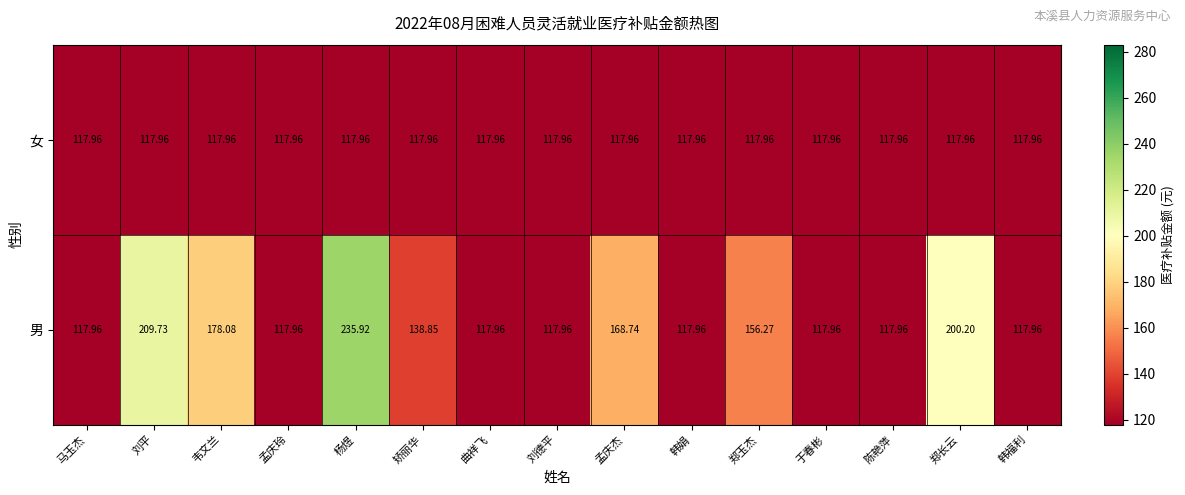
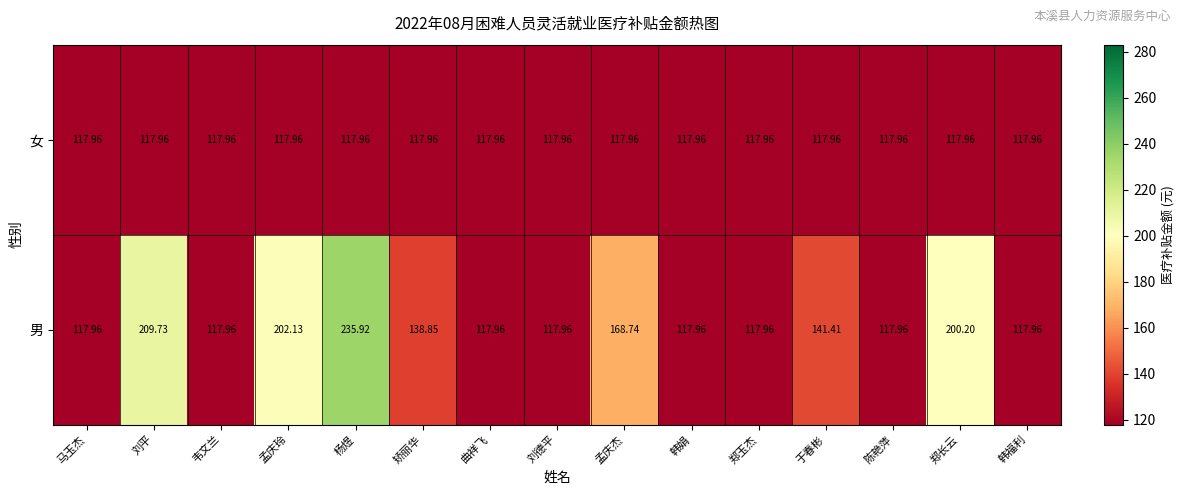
  {
    "女": {
      "马玉杰": 117.96,
      "刘平": 117.96,
      "韦文兰": 117.96,
      "孟庆玲": 117.96,
      "杨煜": 117.96,
      "矫丽华": 117.96,
      "曲祥飞": 117.96,
      "刘德平": 117.96,
      "孟庆杰": 117.96,
      "韩娟": 117.96,
      "郑玉杰": 117.96,
      "于春彬": 117.96,
      "陈艳萍": 117.96,
      "郑长云": 117.96,
      "韩福利": 117.96
    },
    "男": {
      "马玉杰": 117.96,
      "刘平": 209.73,
-     "韦文兰": 178.08,
-     "孟庆玲": 117.96,
+     "韦文兰": 117.96,
+     "孟庆玲": 202.13,
      "杨煜": 235.92,
      "矫丽华": 138.85,
      "曲祥飞": 117.96,
      "刘德平": 117.96,
      "孟庆杰": 168.74,
      "韩娟": 117.96,
-     "郑玉杰": 156.27,
-     "于春彬": 117.96,
+     "郑玉杰": 117.96,
+     "于春彬": 141.41,
      "陈艳萍": 117.96,
      "郑长云": 200.20,
      "韩福利": 117.96
    }
  }
